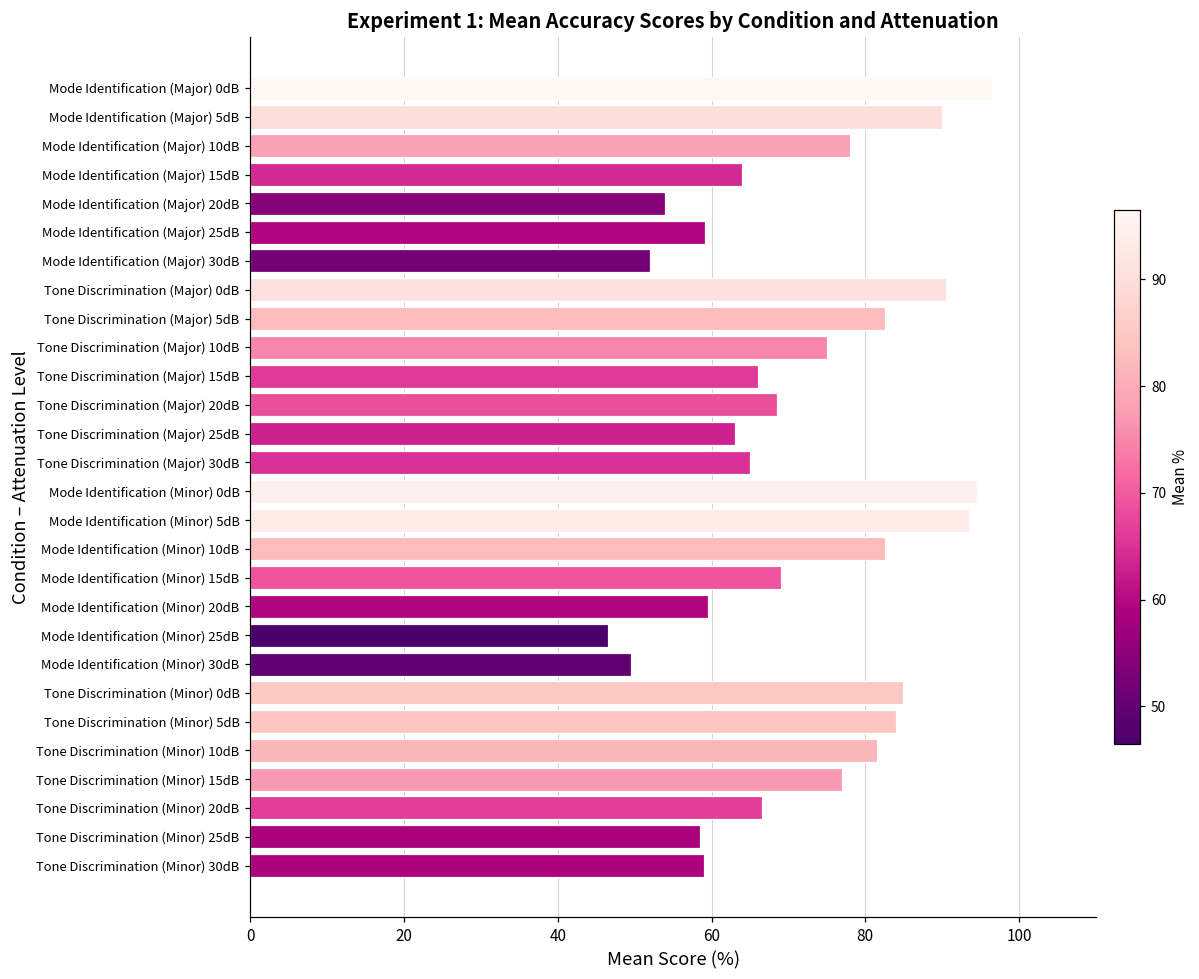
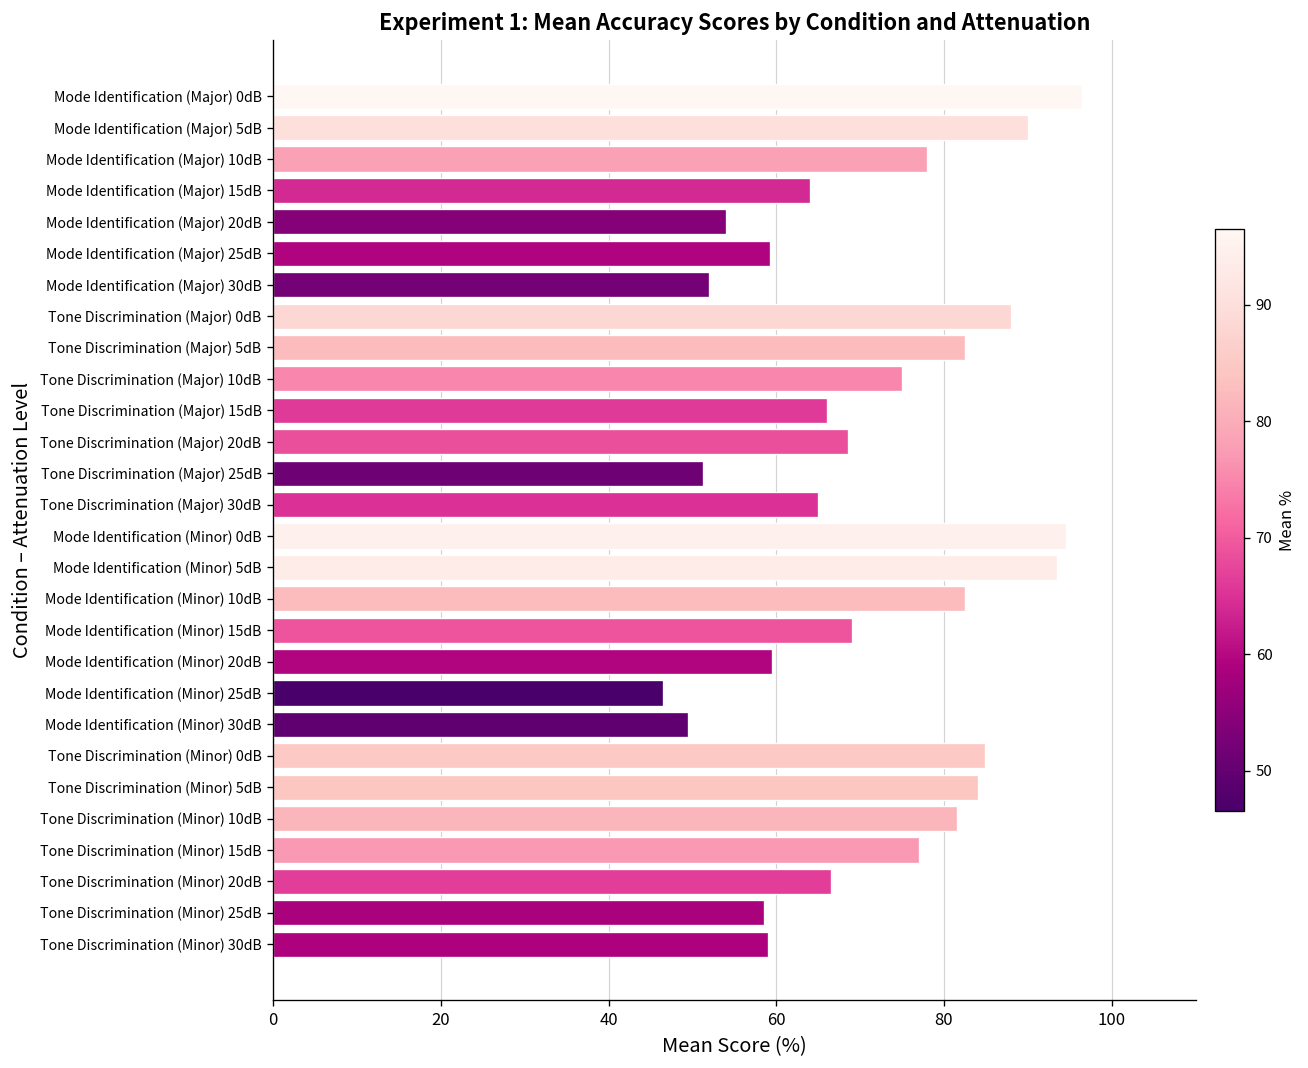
  {
    "Mode Identification (Major) 0dB": 97,
    "Mode Identification (Major) 5dB": 90,
    "Mode Identification (Major) 10dB": 78,
    "Mode Identification (Major) 15dB": 64,
    "Mode Identification (Major) 20dB": 54,
    "Mode Identification (Major) 25dB": 59,
    "Mode Identification (Major) 30dB": 52,
-   "Tone Discrimination (Major) 0dB": 91,
+   "Tone Discrimination (Major) 0dB": 88,
    "Tone Discrimination (Major) 5dB": 83,
    "Tone Discrimination (Major) 10dB": 75,
    "Tone Discrimination (Major) 15dB": 66,
    "Tone Discrimination (Major) 20dB": 69,
-   "Tone Discrimination (Major) 25dB": 63,
+   "Tone Discrimination (Major) 25dB": 51,
    "Tone Discrimination (Major) 30dB": 65,
    "Mode Identification (Minor) 0dB": 95,
    "Mode Identification (Minor) 5dB": 94,
    "Mode Identification (Minor) 10dB": 83,
    "Mode Identification (Minor) 15dB": 69,
    "Mode Identification (Minor) 20dB": 60,
    "Mode Identification (Minor) 25dB": 47,
    "Mode Identification (Minor) 30dB": 50,
    "Tone Discrimination (Minor) 0dB": 85,
    "Tone Discrimination (Minor) 5dB": 84,
    "Tone Discrimination (Minor) 10dB": 82,
    "Tone Discrimination (Minor) 15dB": 77,
    "Tone Discrimination (Minor) 20dB": 67,
    "Tone Discrimination (Minor) 25dB": 59,
    "Tone Discrimination (Minor) 30dB": 59
  }
